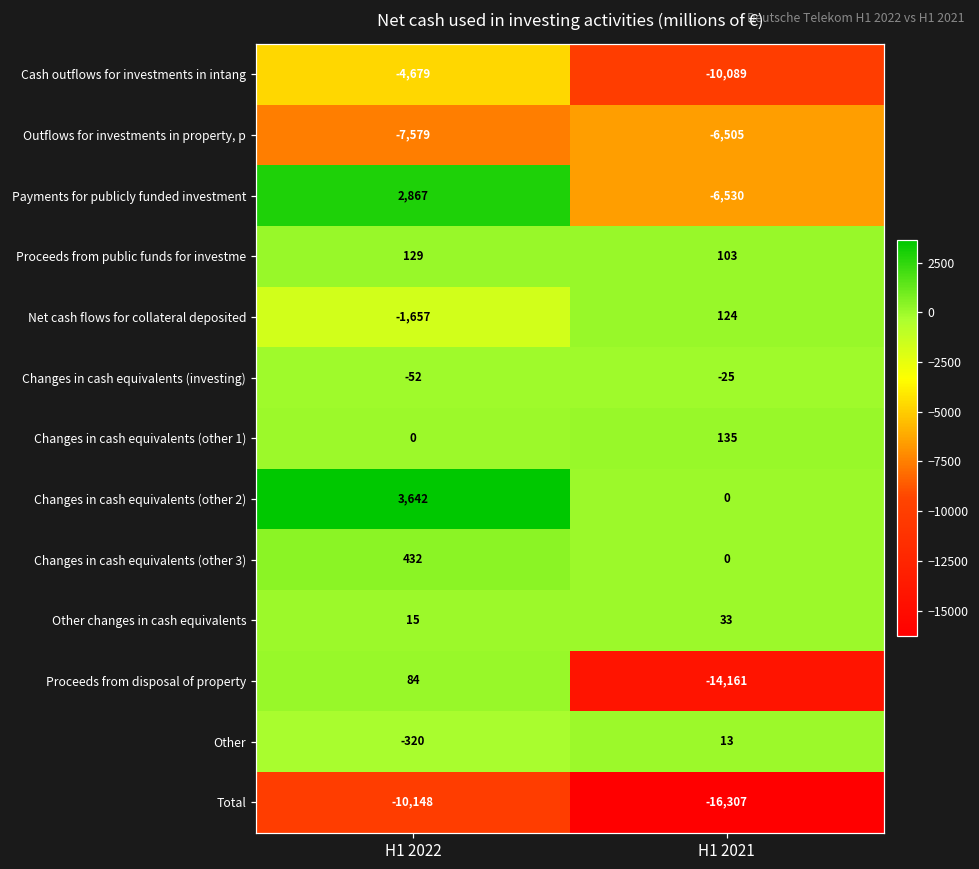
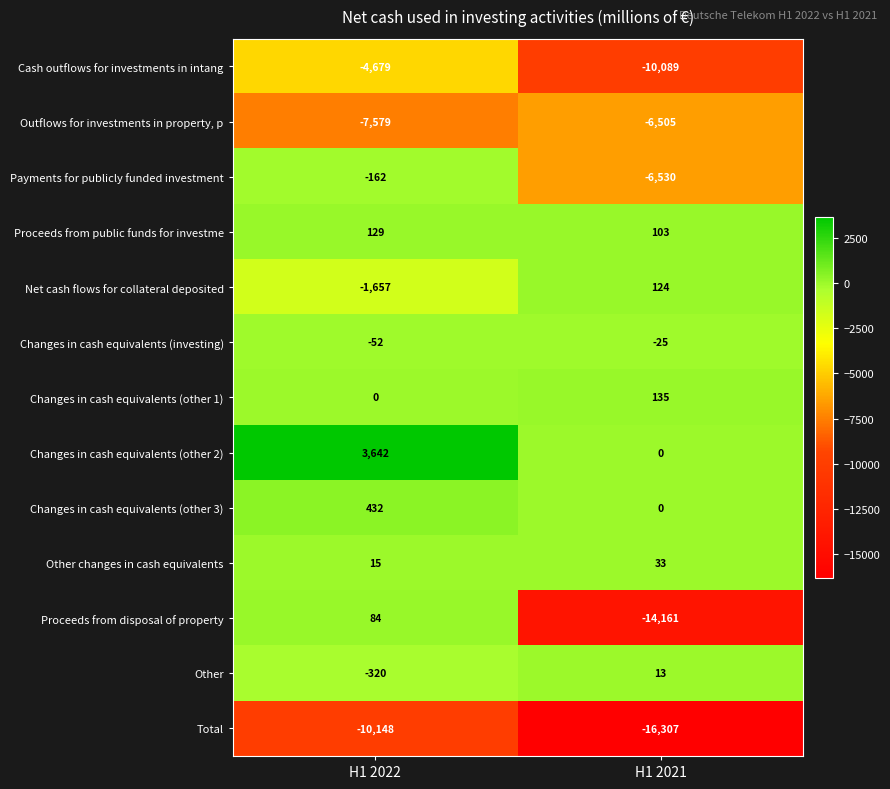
  {
    "Cash outflows for investments in intang": {
      "H1 2022": "-4,679",
      "H1 2021": "-10,089"
    },
    "Outflows for investments in property, p": {
      "H1 2022": "-7,579",
      "H1 2021": "-6,505"
    },
    "Payments for publicly funded investment": {
-     "H1 2022": "2,867",
+     "H1 2022": "-162",
      "H1 2021": "-6,530"
    },
    "Proceeds from public funds for investme": {
      "H1 2022": "129",
      "H1 2021": "103"
    },
    "Net cash flows for collateral deposited": {
      "H1 2022": "-1,657",
      "H1 2021": "124"
    },
    "Changes in cash equivalents (investing)": {
      "H1 2022": "-52",
      "H1 2021": "-25"
    },
    "Changes in cash equivalents (other 1)": {
      "H1 2022": "0",
      "H1 2021": "135"
    },
    "Changes in cash equivalents (other 2)": {
      "H1 2022": "3,642",
      "H1 2021": "0"
    },
    "Changes in cash equivalents (other 3)": {
      "H1 2022": "432",
      "H1 2021": "0"
    },
    "Other changes in cash equivalents": {
      "H1 2022": "15",
      "H1 2021": "33"
    },
    "Proceeds from disposal of property": {
      "H1 2022": "84",
      "H1 2021": "-14,161"
    },
    "Other": {
      "H1 2022": "-320",
      "H1 2021": "13"
    },
    "Total": {
      "H1 2022": "-10,148",
      "H1 2021": "-16,307"
    }
  }
